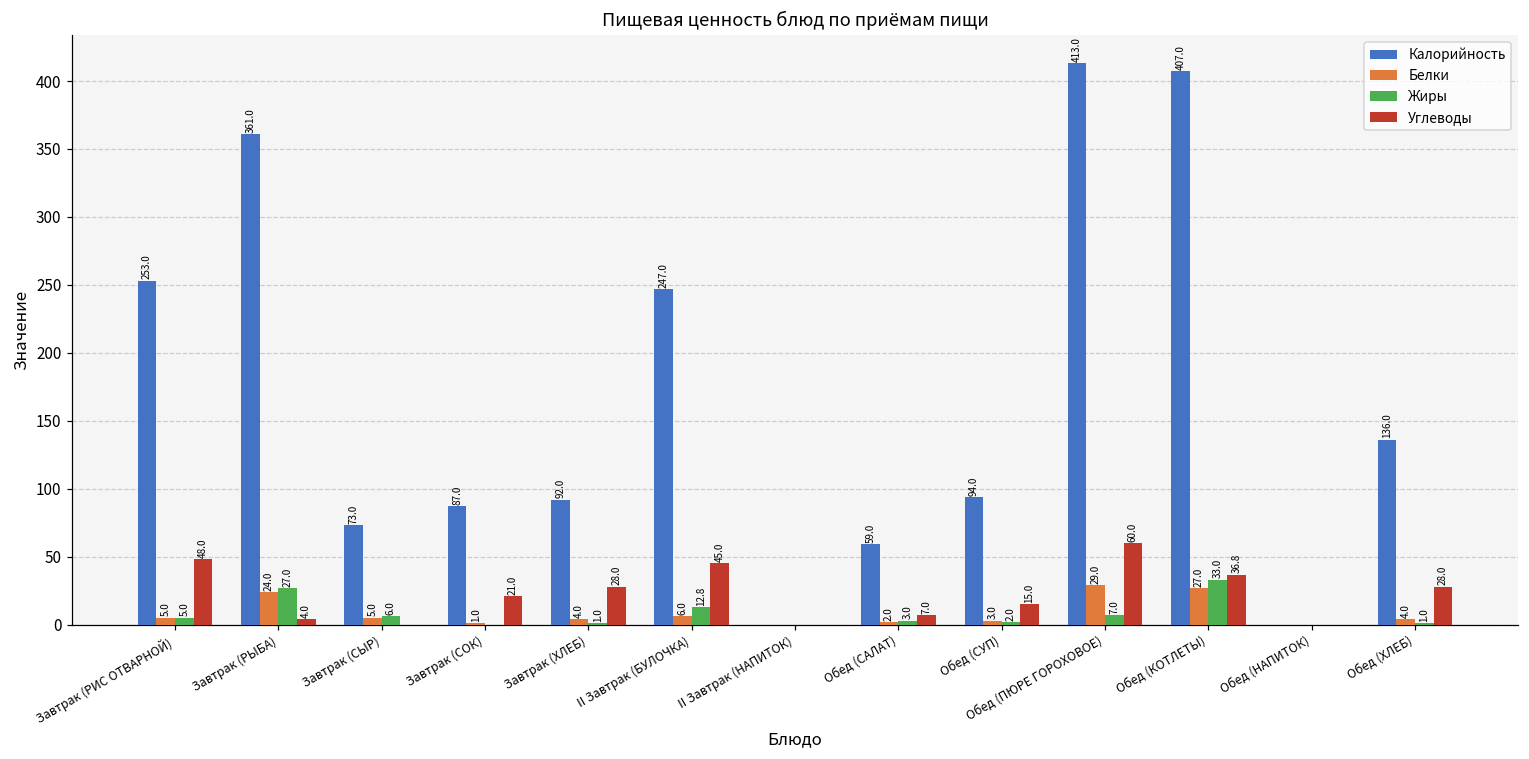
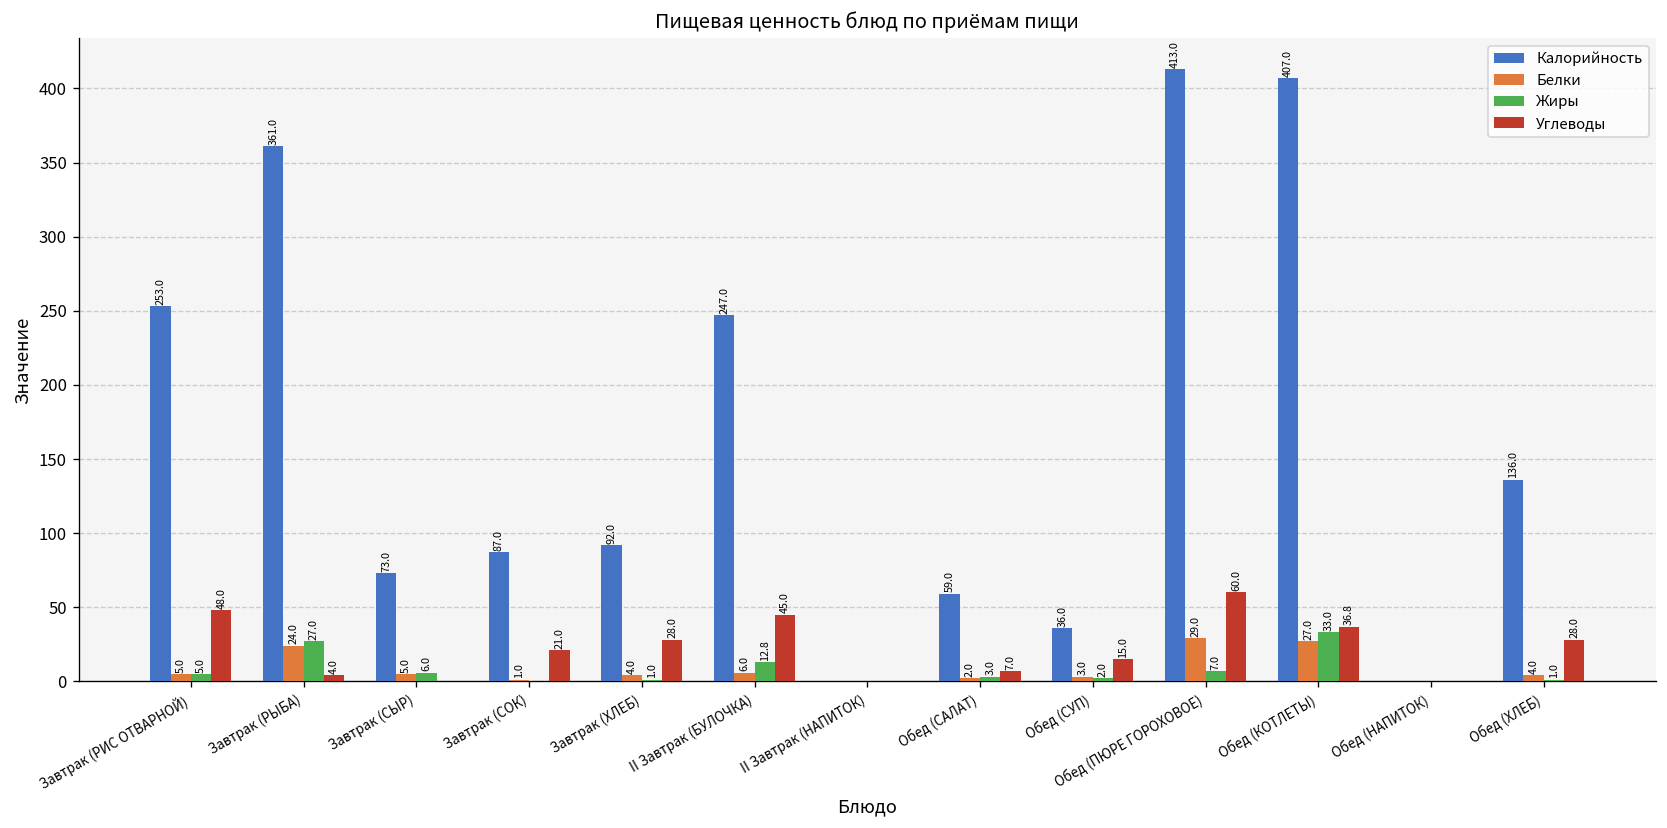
  {
    "Калорийность": {
      "Завтрак (РИС ОТВАРНОЙ)": 253.0,
      "Завтрак (РЫБА)": 361.0,
      "Завтрак (СЫР)": 73.0,
      "Завтрак (СОК)": 87.0,
      "Завтрак (ХЛЕБ)": 92.0,
      "II Завтрак (БУЛОЧКА)": 247.0,
      "Обед (САЛАТ)": 59.0,
-     "Обед (СУП)": 94.0,
+     "Обед (СУП)": 36.0,
      "Обед (ПЮРЕ ГОРОХОВОЕ)": 413.0,
      "Обед (КОТЛЕТЫ)": 407.0,
      "Обед (ХЛЕБ)": 136.0
    },
    "Белки": {
      "Завтрак (РИС ОТВАРНОЙ)": 5.0,
      "Завтрак (РЫБА)": 24.0,
      "Завтрак (СЫР)": 5.0,
      "Завтрак (СОК)": 1.0,
      "Завтрак (ХЛЕБ)": 4.0,
      "II Завтрак (БУЛОЧКА)": 6.0,
      "Обед (САЛАТ)": 2.0,
      "Обед (СУП)": 3.0,
      "Обед (ПЮРЕ ГОРОХОВОЕ)": 29.0,
      "Обед (КОТЛЕТЫ)": 27.0,
      "Обед (ХЛЕБ)": 4.0
    },
    "Жиры": {
      "Завтрак (РИС ОТВАРНОЙ)": 5.0,
      "Завтрак (РЫБА)": 27.0,
      "Завтрак (СЫР)": 6.0,
      "Завтрак (ХЛЕБ)": 1.0,
      "II Завтрак (БУЛОЧКА)": 12.8,
      "Обед (САЛАТ)": 3.0,
      "Обед (СУП)": 2.0,
      "Обед (ПЮРЕ ГОРОХОВОЕ)": 7.0,
      "Обед (КОТЛЕТЫ)": 33.0,
      "Обед (ХЛЕБ)": 1.0
    },
    "Углеводы": {
      "Завтрак (РИС ОТВАРНОЙ)": 48.0,
      "Завтрак (РЫБА)": 4.0,
      "Завтрак (СОК)": 21.0,
      "Завтрак (ХЛЕБ)": 28.0,
      "II Завтрак (БУЛОЧКА)": 45.0,
      "Обед (САЛАТ)": 7.0,
      "Обед (СУП)": 15.0,
      "Обед (ПЮРЕ ГОРОХОВОЕ)": 60.0,
      "Обед (КОТЛЕТЫ)": 36.8,
      "Обед (ХЛЕБ)": 28.0
    }
  }
